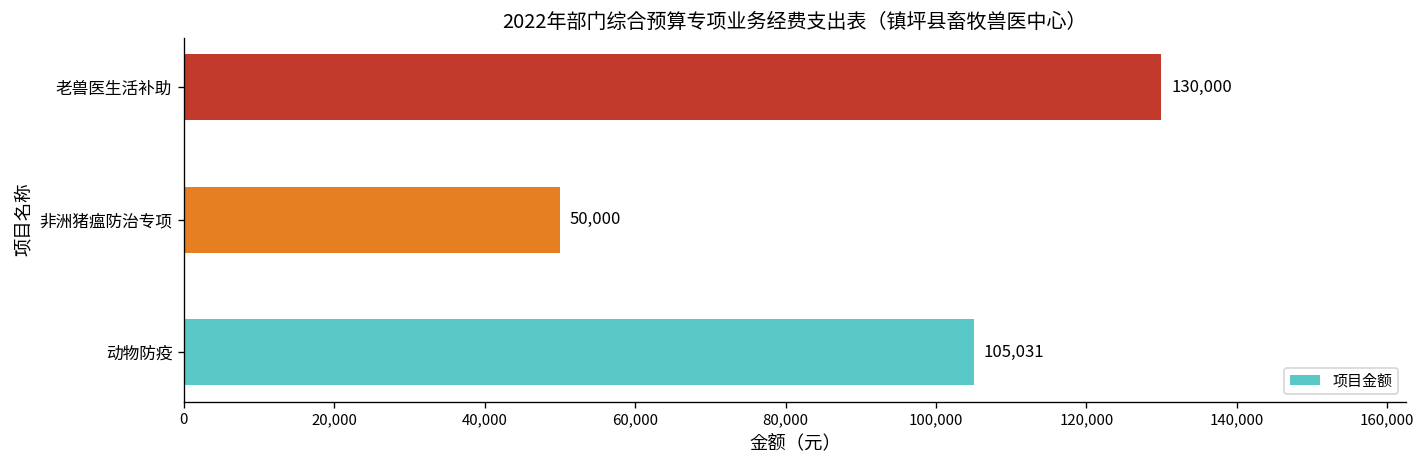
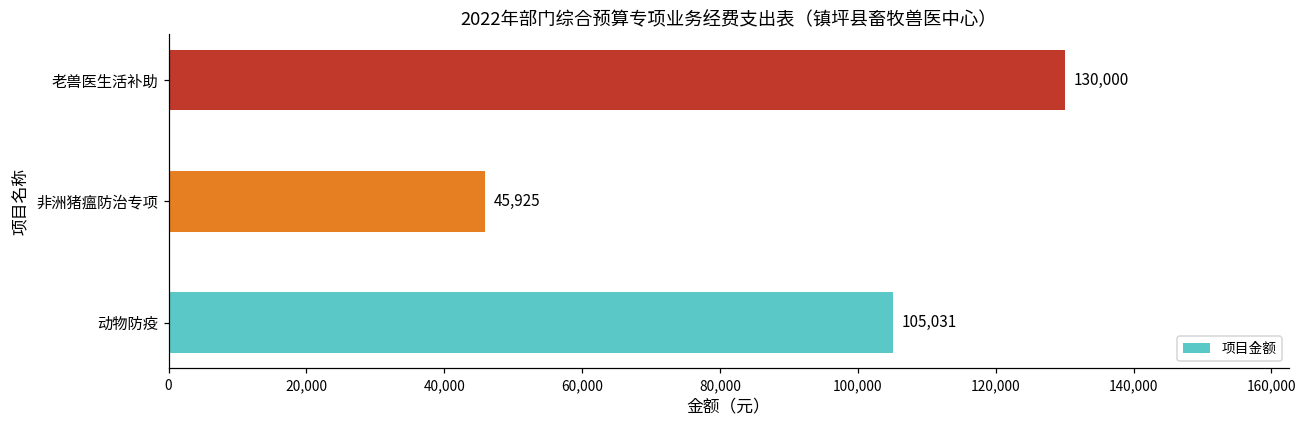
  {
    "老兽医生活补助": "130,000",
-   "非洲猪瘟防治专项": "50,000",
+   "非洲猪瘟防治专项": "45,925",
    "动物防疫": "105,031"
  }
